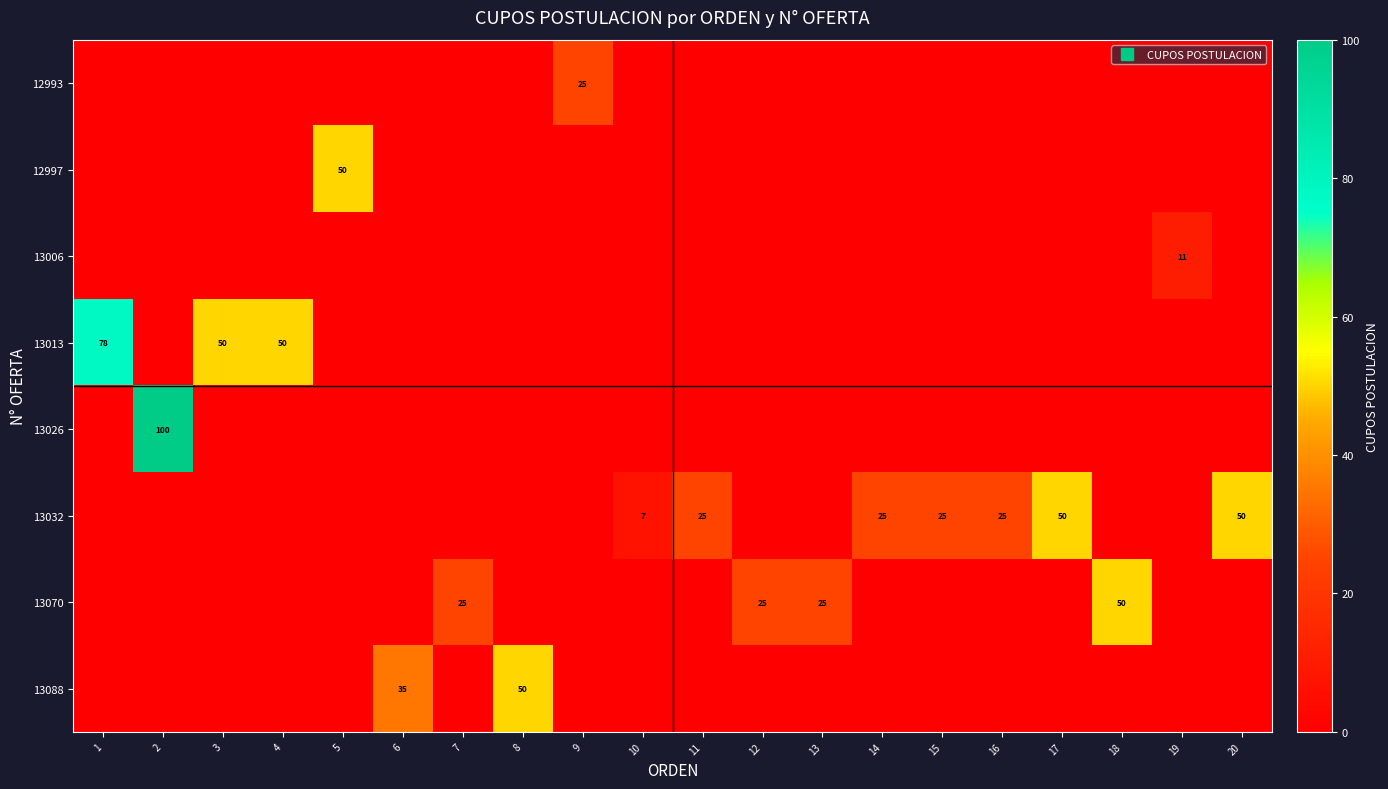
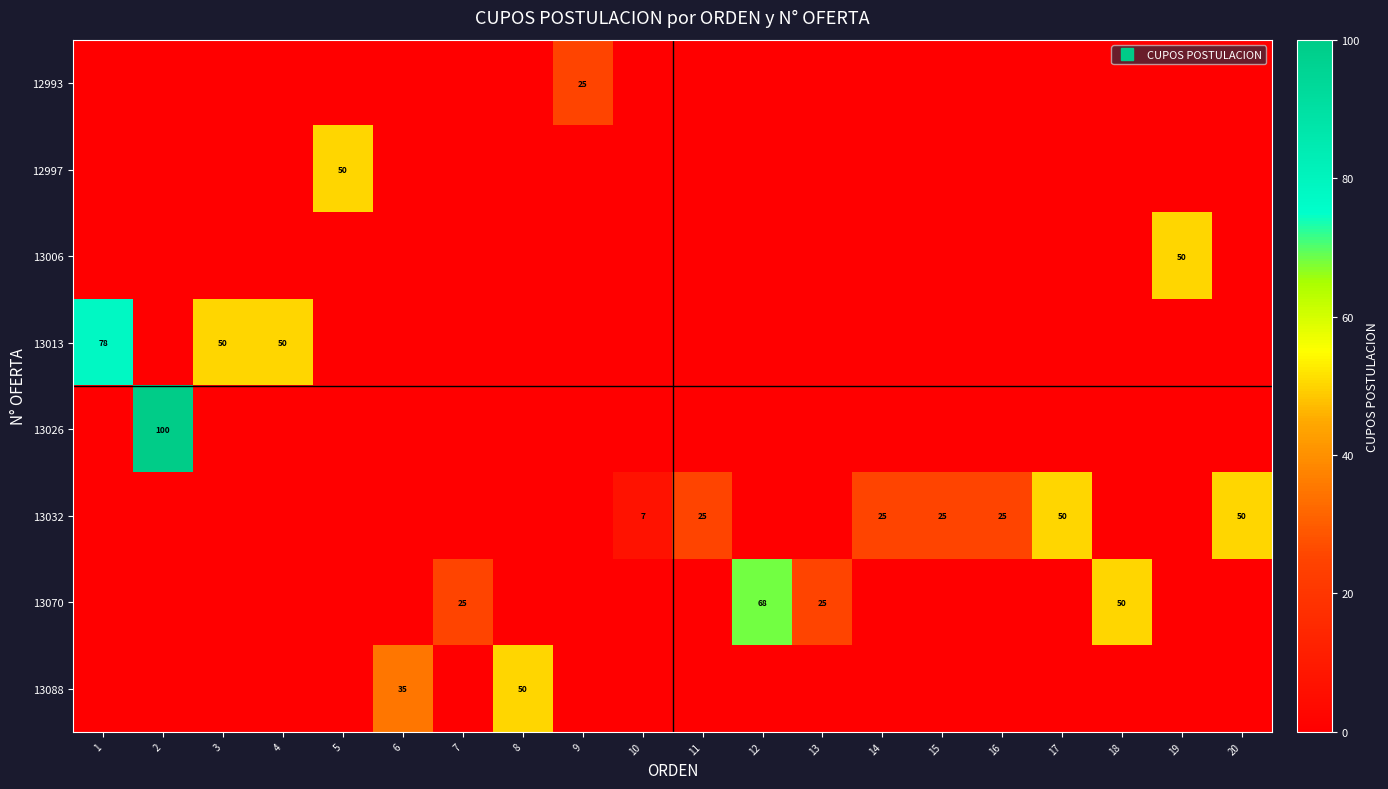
  {
    "12993": {
      "9": 25
    },
    "12997": {
      "5": 50
    },
    "13006": {
-     "19": 11
+     "19": 50
    },
    "13013": {
      "1": 78,
      "3": 50,
      "4": 50
    },
    "13026": {
      "2": 100
    },
    "13032": {
      "10": 7,
      "11": 25,
      "14": 25,
      "15": 25,
      "16": 25,
      "17": 50,
      "20": 50
    },
    "13070": {
      "7": 25,
-     "12": 25,
+     "12": 68,
      "13": 25,
      "18": 50
    },
    "13088": {
      "6": 35,
      "8": 50
    }
  }
